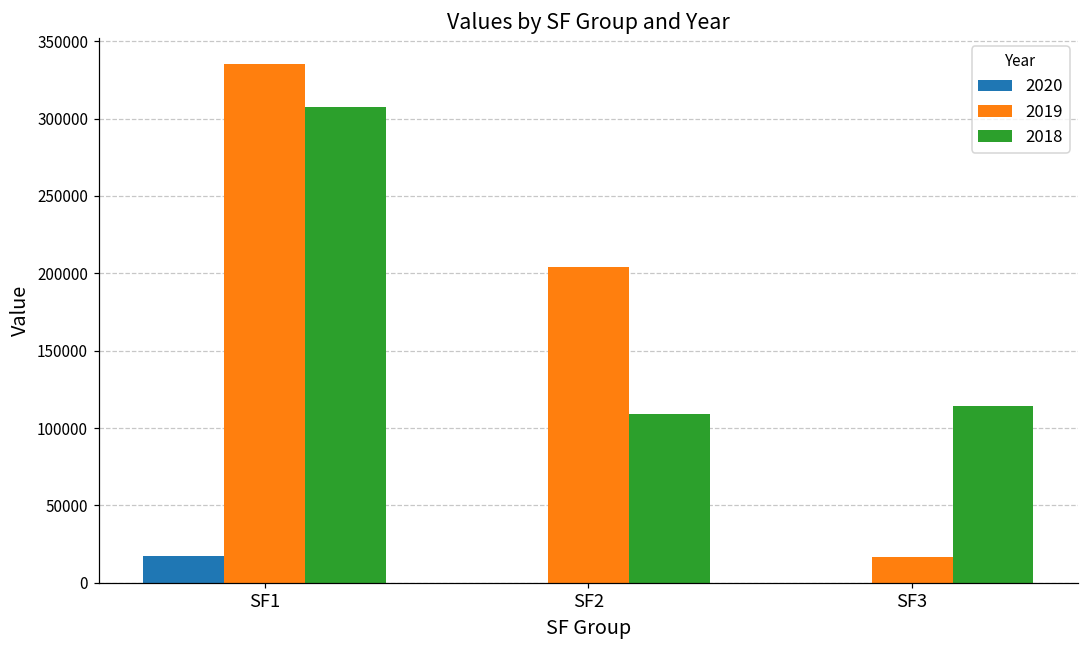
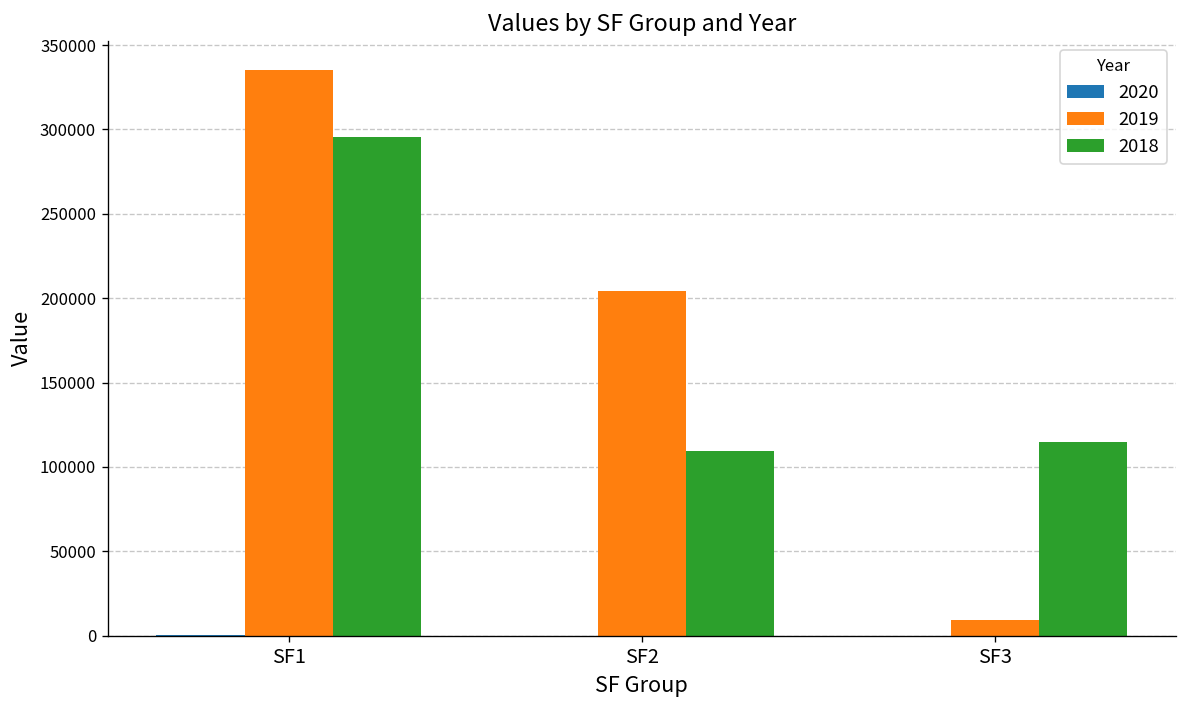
  {
    "2020": {
-     "SF1": 17000
+     "SF1": 0
    },
    "2019": {
      "SF1": 336000,
      "SF2": 204000,
-     "SF3": 17000
+     "SF3": 9000
    },
    "2018": {
-     "SF1": 307000,
+     "SF1": 296000,
      "SF2": 109000,
      "SF3": 114000
    }
  }
